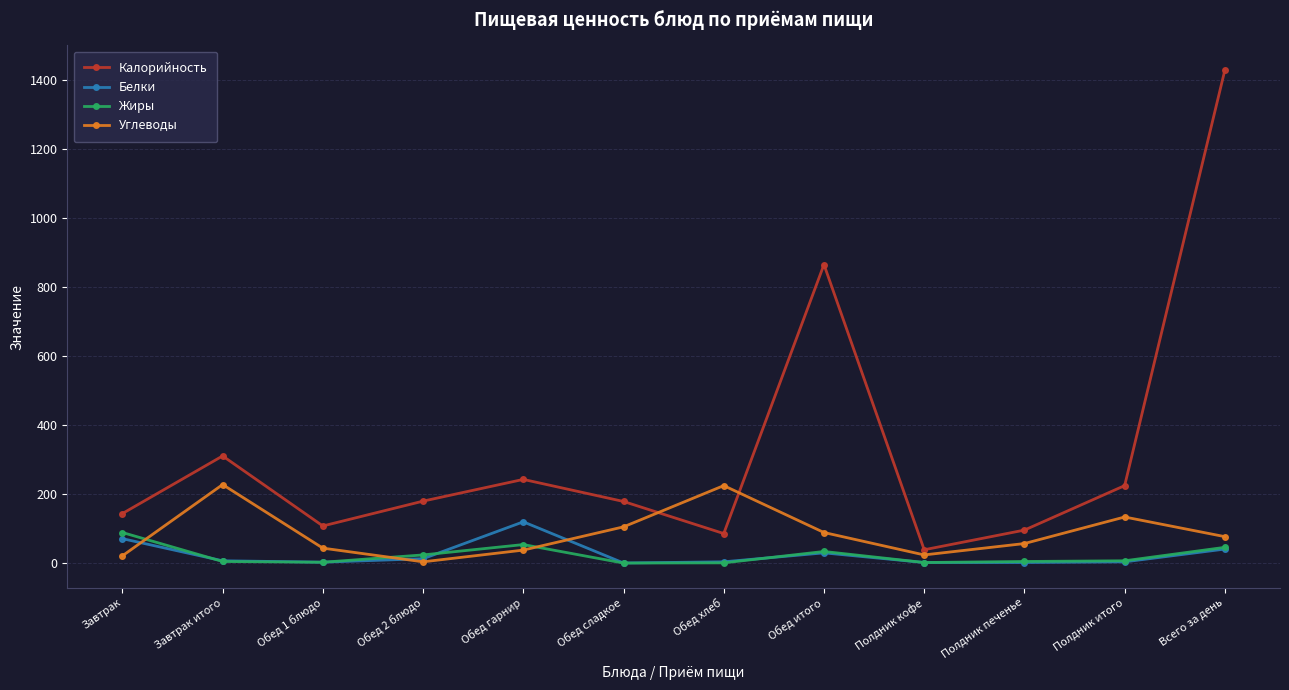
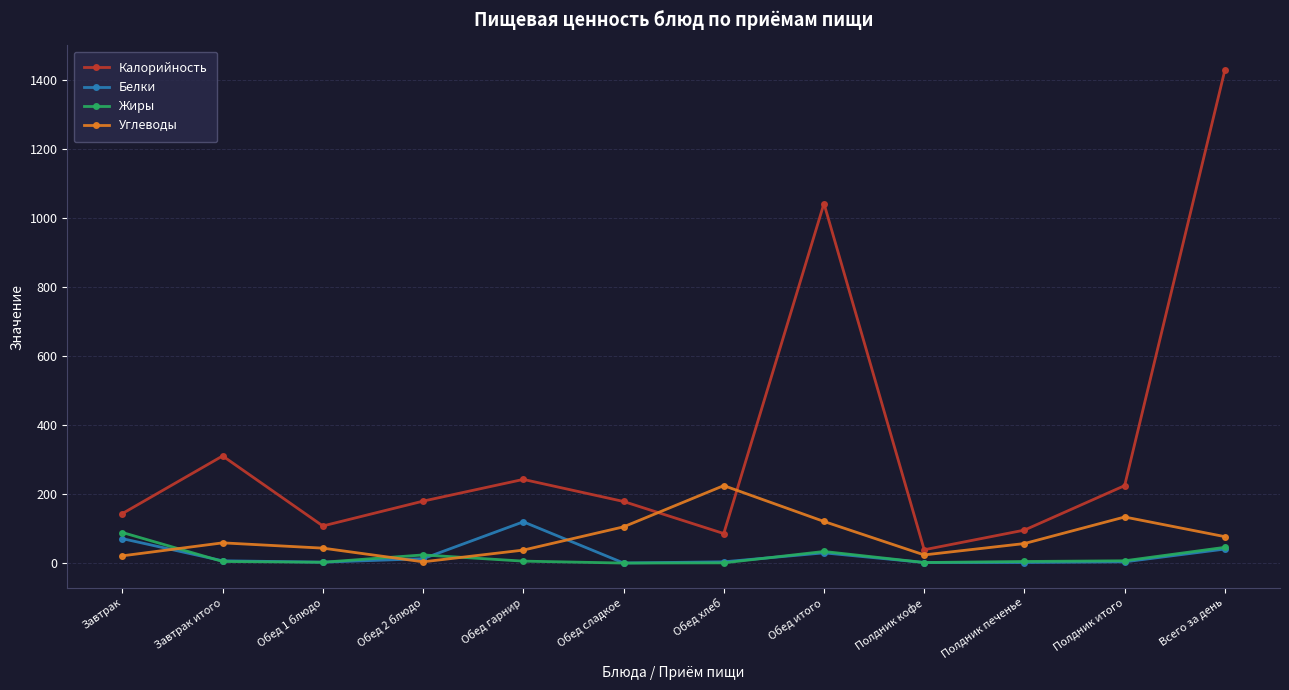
  {
    "Калорийность": {
      "Завтрак": 140,
      "Завтрак итого": 310,
      "Обед 1 блюдо": 110,
      "Обед 2 блюдо": 180,
      "Обед гарнир": 240,
      "Обед сладкое": 180,
      "Обед хлеб": 90,
-     "Обед итого": 870,
+     "Обед итого": 1040,
      "Полдник кофе": 40,
      "Полдник печенье": 100,
      "Полдник итого": 230,
      "Всего за день": 1430
    },
    "Белки": {
      "Завтрак": 70,
      "Обед 2 блюдо": 10,
      "Обед гарнир": 120
    },
    "Жиры": {
      "Завтрак": 90,
      "Обед 2 блюдо": 20,
-     "Обед гарнир": 50
+     "Обед гарнир": 10
    },
    "Углеводы": {
      "Завтрак": 20,
-     "Завтрак итого": 230,
+     "Завтрак итого": 60,
      "Обед 1 блюдо": 40,
      "Обед 2 блюдо": 0,
      "Обед гарнир": 40,
      "Обед сладкое": 110,
      "Обед хлеб": 230,
-     "Обед итого": 90,
+     "Обед итого": 120,
      "Полдник кофе": 20,
      "Полдник печенье": 60,
      "Полдник итого": 130,
      "Всего за день": 80
    }
  }
